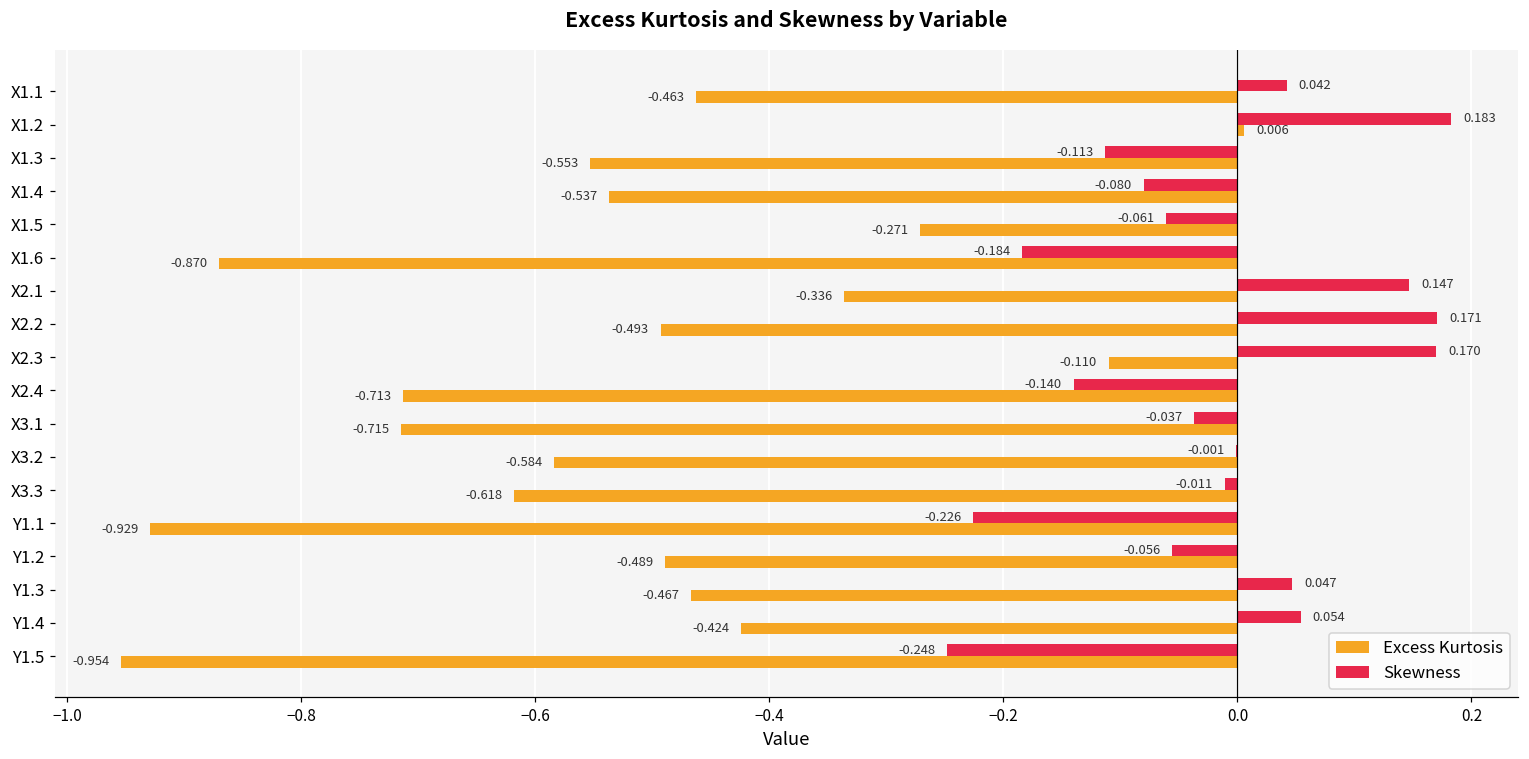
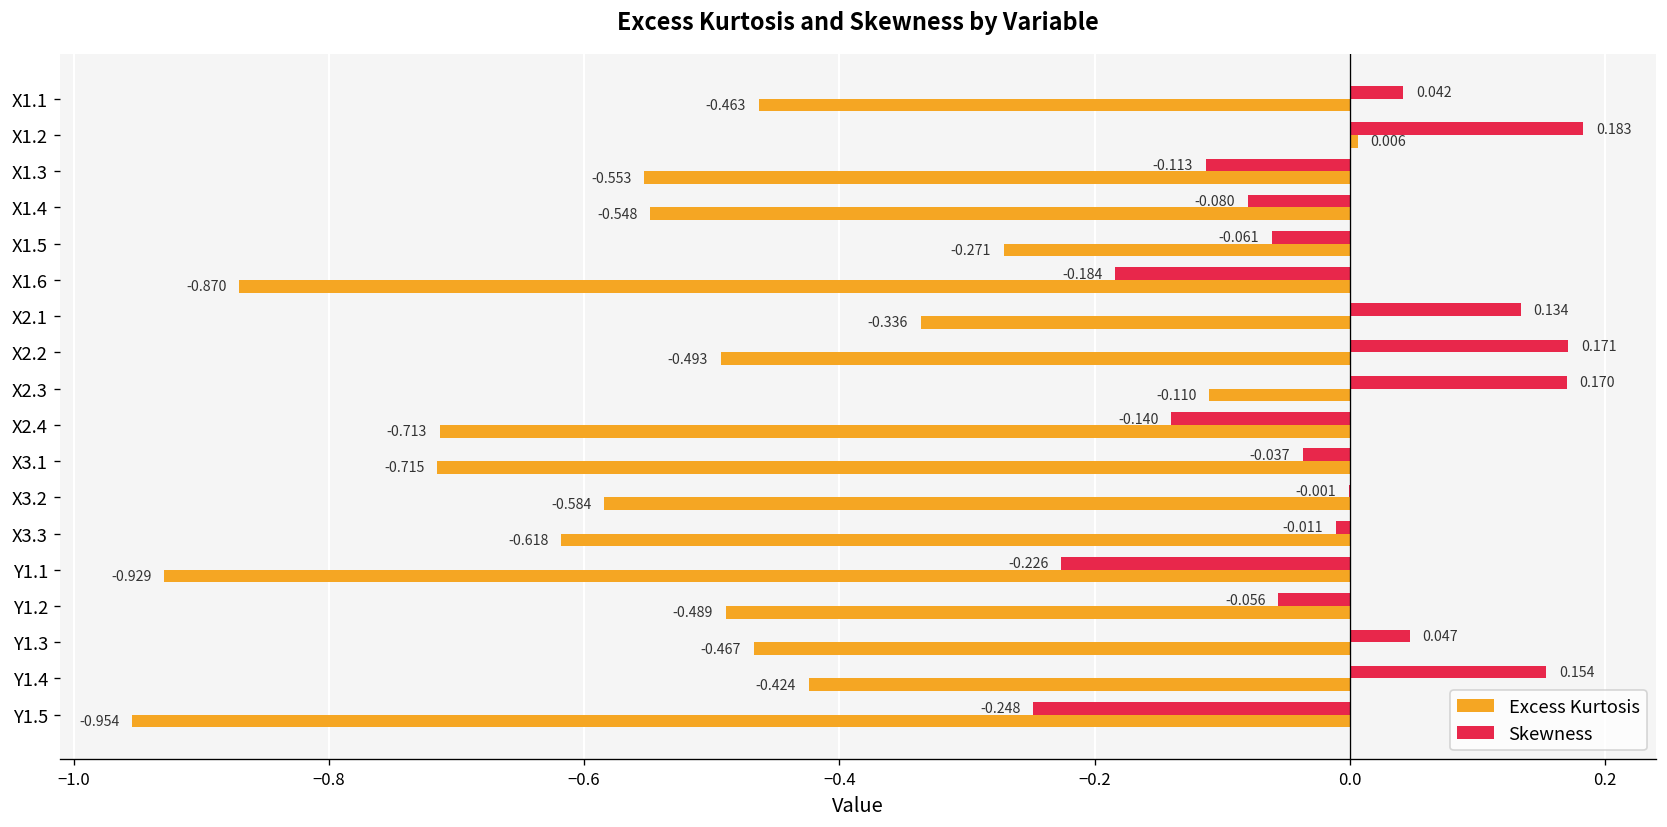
  {
    "Excess Kurtosis": {
      "X1.1": -0.463,
      "X1.2": 0.006,
      "X1.3": -0.553,
-     "X1.4": -0.537,
+     "X1.4": -0.548,
      "X1.5": -0.271,
      "X1.6": -0.870,
      "X2.1": -0.336,
      "X2.2": -0.493,
      "X2.3": -0.110,
      "X2.4": -0.713,
      "X3.1": -0.715,
      "X3.2": -0.584,
      "X3.3": -0.618,
      "Y1.1": -0.929,
      "Y1.2": -0.489,
      "Y1.3": -0.467,
      "Y1.4": -0.424,
      "Y1.5": -0.954
    },
    "Skewness": {
      "X1.1": 0.042,
      "X1.2": 0.183,
      "X1.3": -0.113,
      "X1.4": -0.080,
      "X1.5": -0.061,
      "X1.6": -0.184,
-     "X2.1": 0.147,
+     "X2.1": 0.134,
      "X2.2": 0.171,
      "X2.3": 0.170,
      "X2.4": -0.140,
      "X3.1": -0.037,
      "X3.2": -0.001,
      "X3.3": -0.011,
      "Y1.1": -0.226,
      "Y1.2": -0.056,
      "Y1.3": 0.047,
-     "Y1.4": 0.054,
+     "Y1.4": 0.154,
      "Y1.5": -0.248
    }
  }
